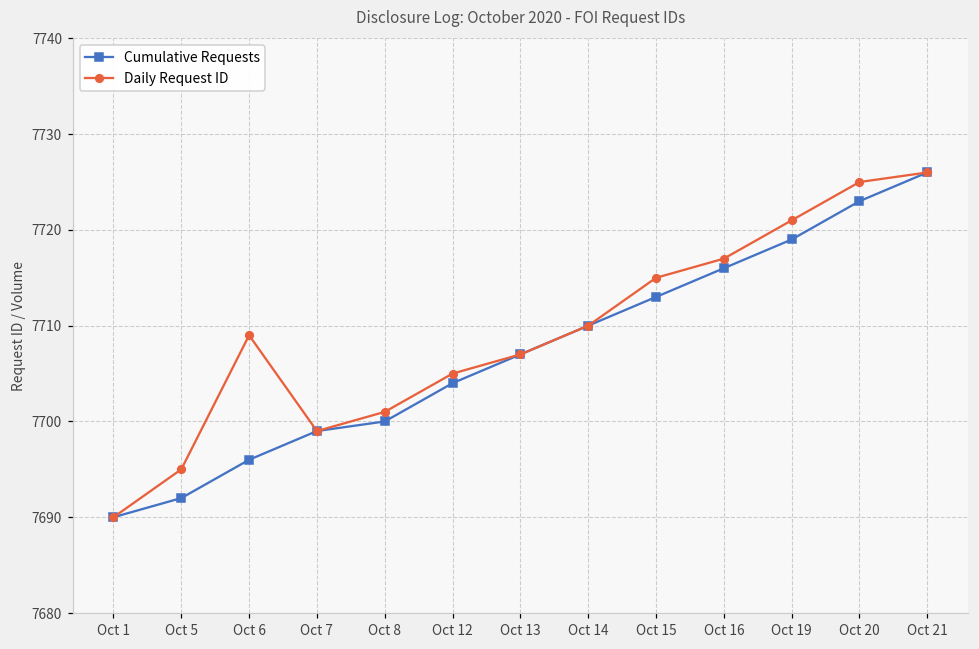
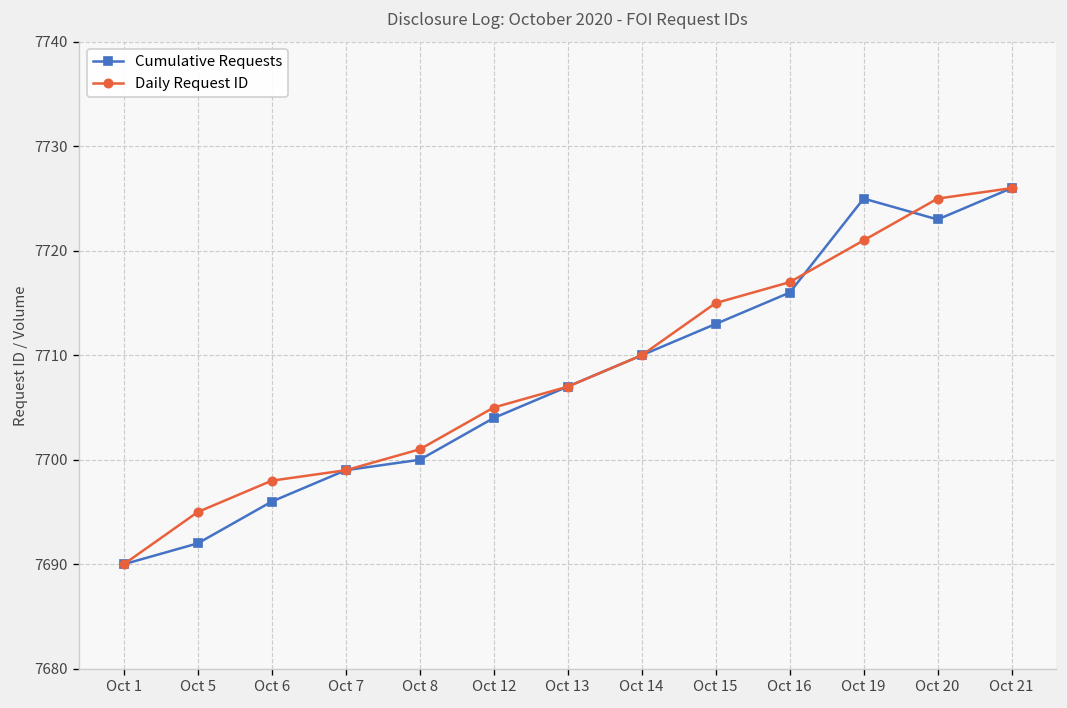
  {
    "Cumulative Requests": {
      "Oct 5": 7692,
      "Oct 6": 7696,
      "Oct 8": 7700,
      "Oct 12": 7704,
      "Oct 15": 7713,
      "Oct 16": 7716,
-     "Oct 19": 7719,
+     "Oct 19": 7725,
      "Oct 20": 7723
    },
    "Daily Request ID": {
      "Oct 5": 7695,
-     "Oct 6": 7709,
+     "Oct 6": 7698,
      "Oct 8": 7701,
      "Oct 12": 7705,
      "Oct 15": 7715,
      "Oct 16": 7717,
      "Oct 19": 7721,
      "Oct 20": 7725
    }
  }
